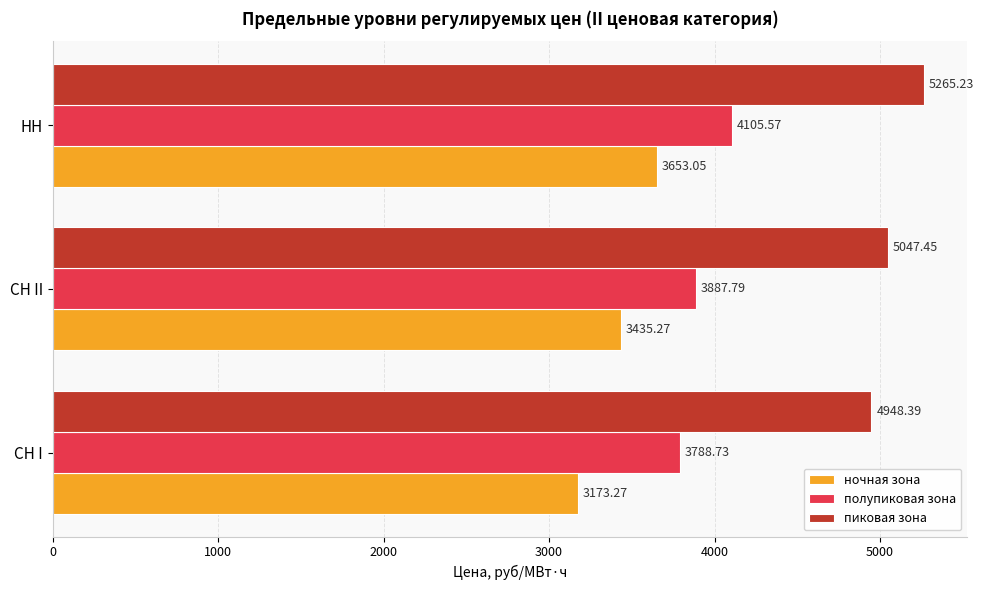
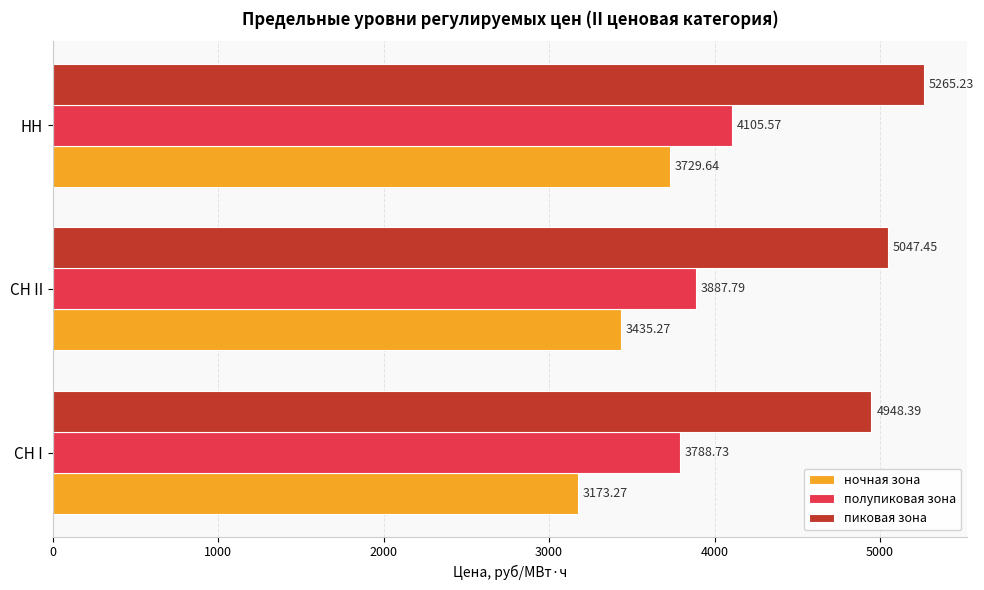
  {
    "ночная зона": {
-     "НН": 3653.05,
+     "НН": 3729.64,
      "СН II": 3435.27,
      "СН I": 3173.27
    }
  }
